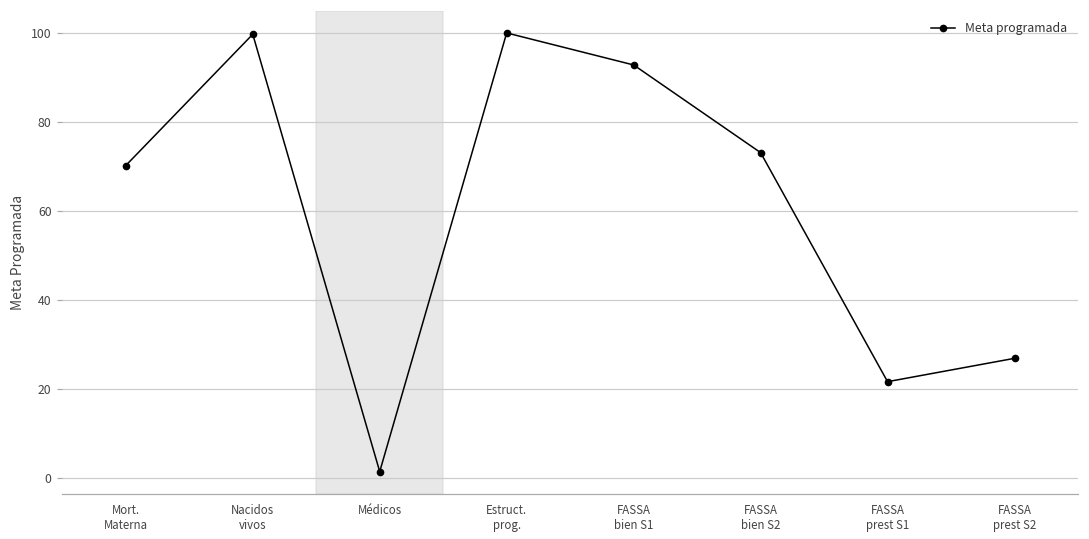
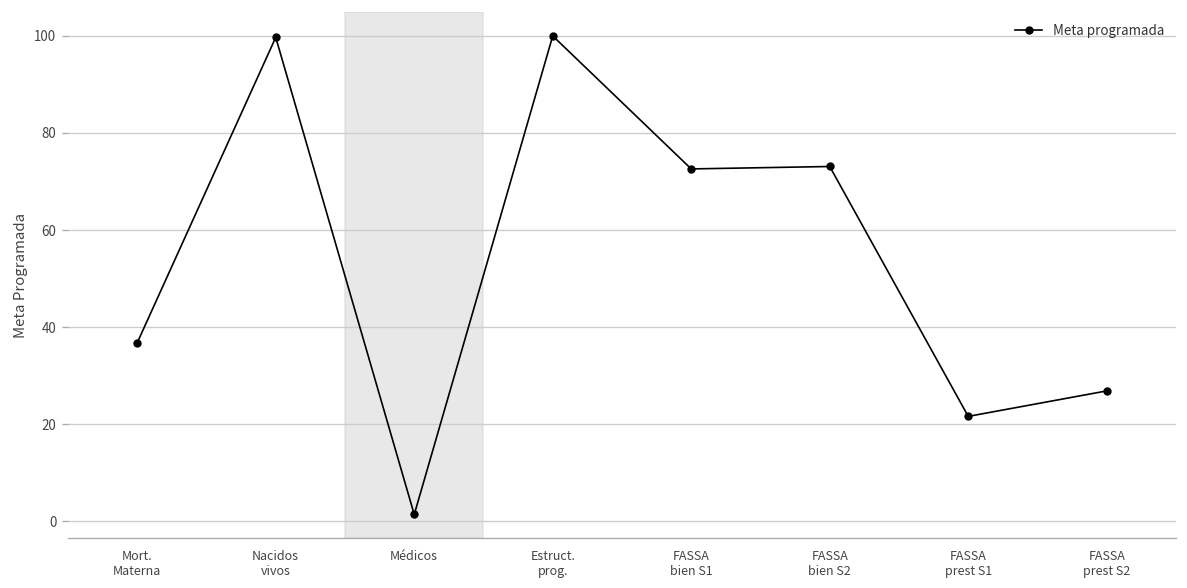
  {
-   "Mort. Materna": 70,
+   "Mort. Materna": 37,
    "Nacidos vivos": 100,
    "Médicos": 1,
    "Estruct. prog.": 100,
-   "FASSA bien S1": 93,
+   "FASSA bien S1": 73,
    "FASSA bien S2": 73,
    "FASSA prest S1": 22,
    "FASSA prest S2": 27
  }
